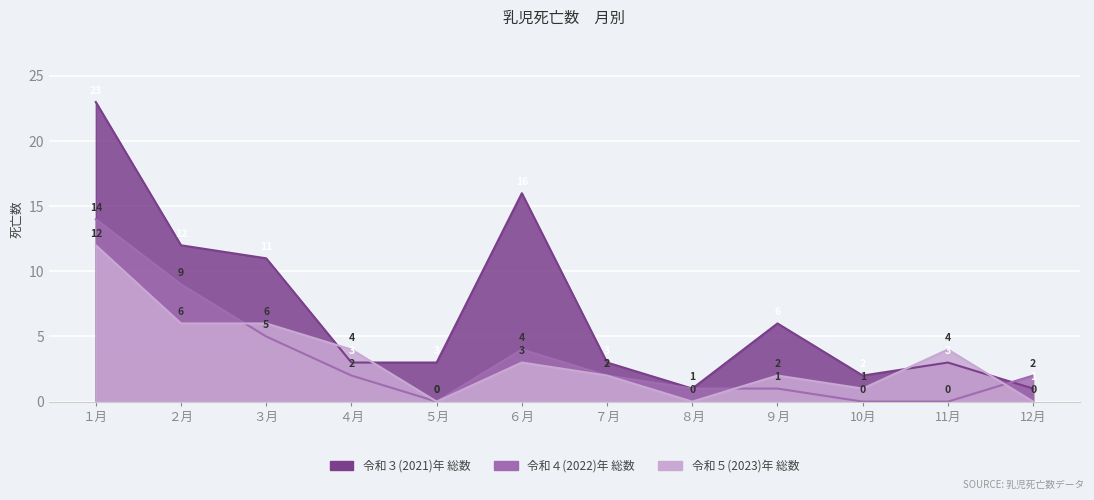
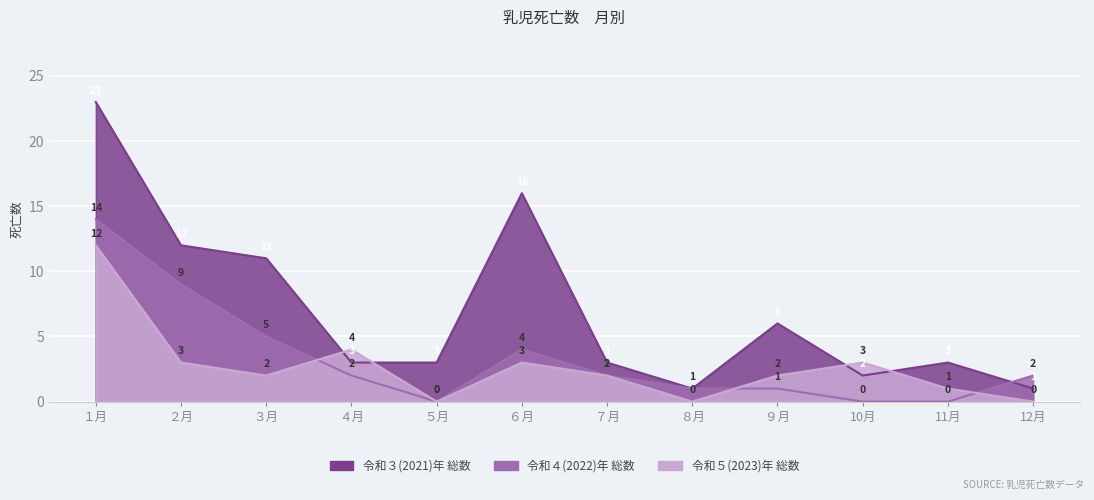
  {
    "令和３(2021)年 総数": {
      "１月": 23.0,
      "２月": 12.0,
      "３月": 11.0,
      "５月": 3.0,
      "６月": 16.0,
      "９月": 6.0,
      "11月": 3.0
    },
    "令和４(2022)年 総数": {
      "１月": 14,
      "２月": 9,
      "３月": 5,
      "６月": 4,
      "10月": 0,
      "12月": 2
    },
    "令和５(2023)年 総数": {
      "１月": 12,
-     "２月": 6,
-     "３月": 6,
+     "２月": 3,
+     "３月": 2,
      "４月": 4,
      "９月": 2,
-     "10月": 1,
-     "11月": 4
+     "10月": 3,
+     "11月": 1
    }
  }
